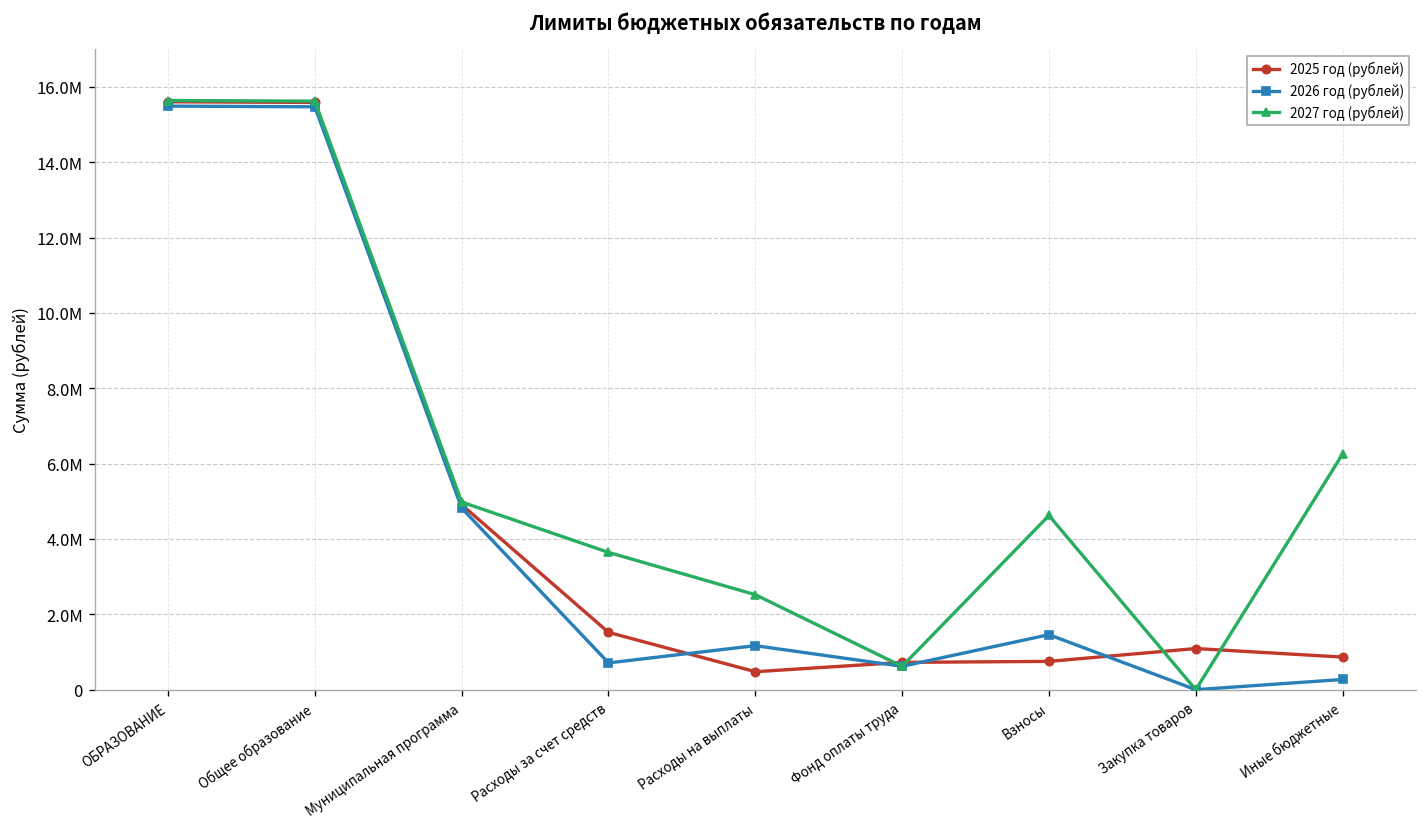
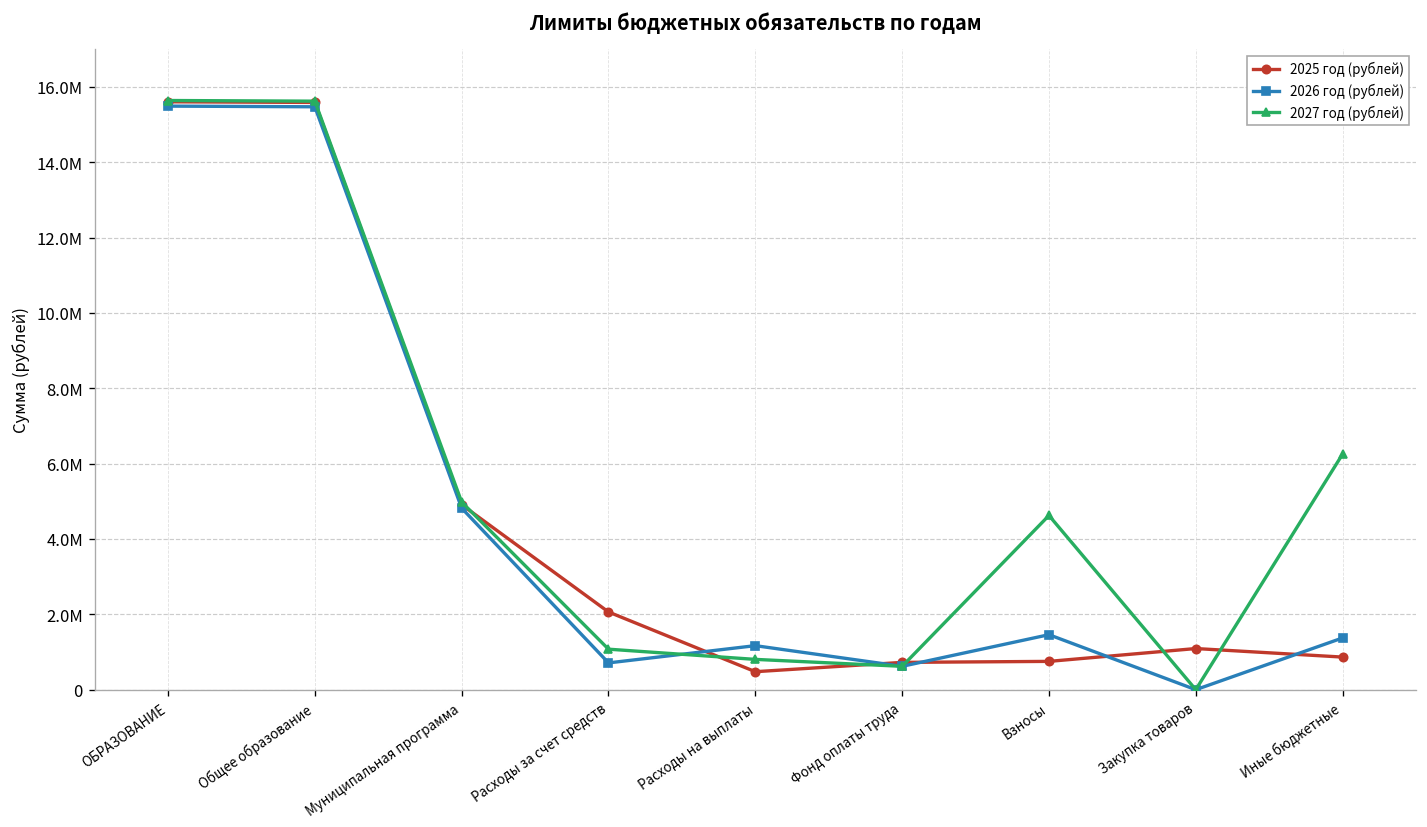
  {
    "2025 год (рублей)": {
-     "Расходы за счет средств": 1500000,
+     "Расходы за счет средств": 2100000,
      "Расходы на выплаты": 500000,
      "Фонд оплаты труда": 700000,
      "Взносы": 800000,
      "Закупка товаров": 1100000,
      "Иные бюджетные": 900000
    },
    "2026 год (рублей)": {
      "ОБРАЗОВАНИЕ": 15500000,
      "Общее образование": 15500000,
      "Муниципальная программа": 4800000,
      "Расходы за счет средств": 700000,
      "Расходы на выплаты": 1200000,
      "Взносы": 1500000,
-     "Иные бюджетные": 300000
+     "Иные бюджетные": 1400000
    },
    "2027 год (рублей)": {
-     "Расходы за счет средств": 3600000,
-     "Расходы на выплаты": 2500000,
+     "Расходы за счет средств": 1100000,
+     "Расходы на выплаты": 800000,
      "Взносы": 4600000,
      "Иные бюджетные": 6300000
    }
  }
